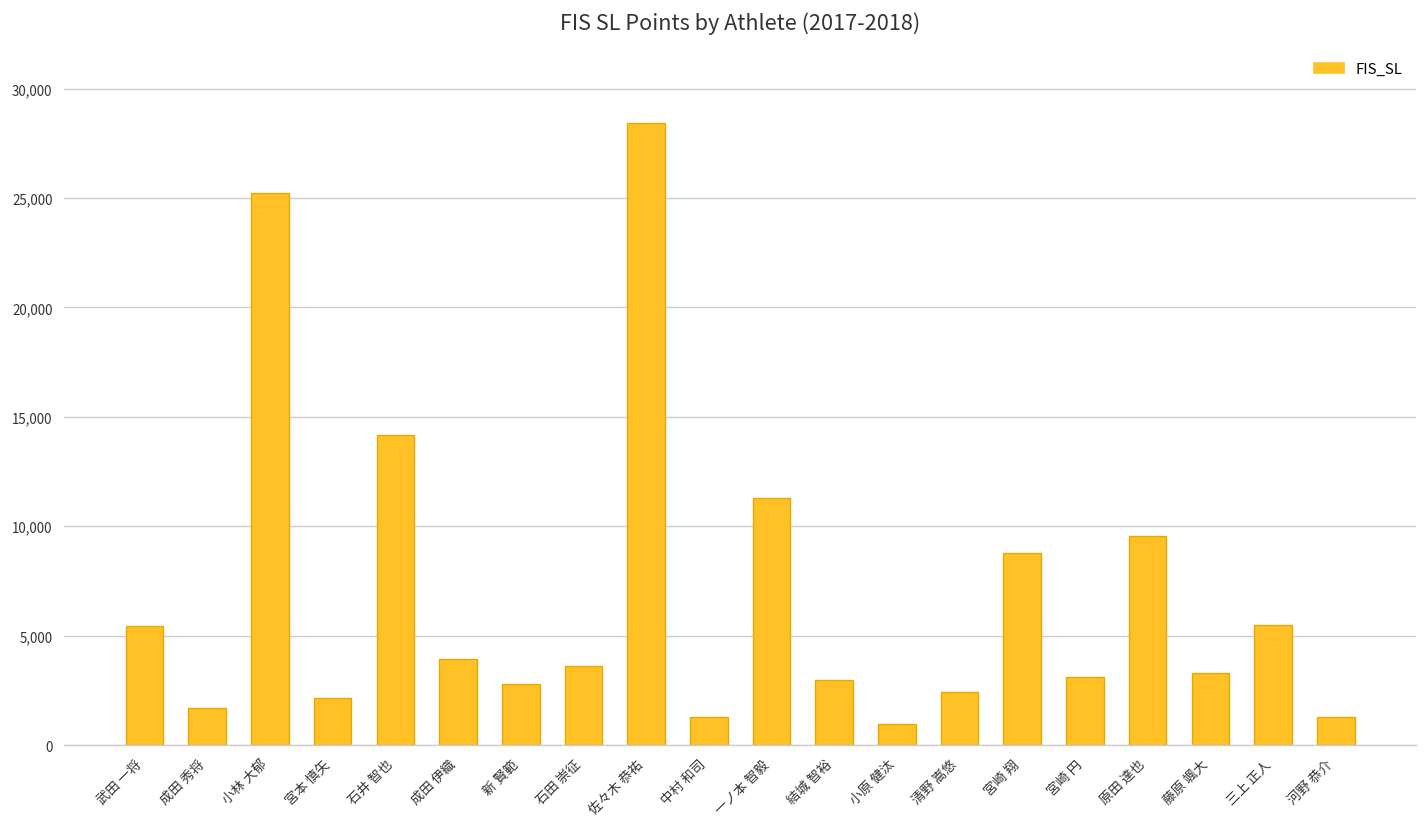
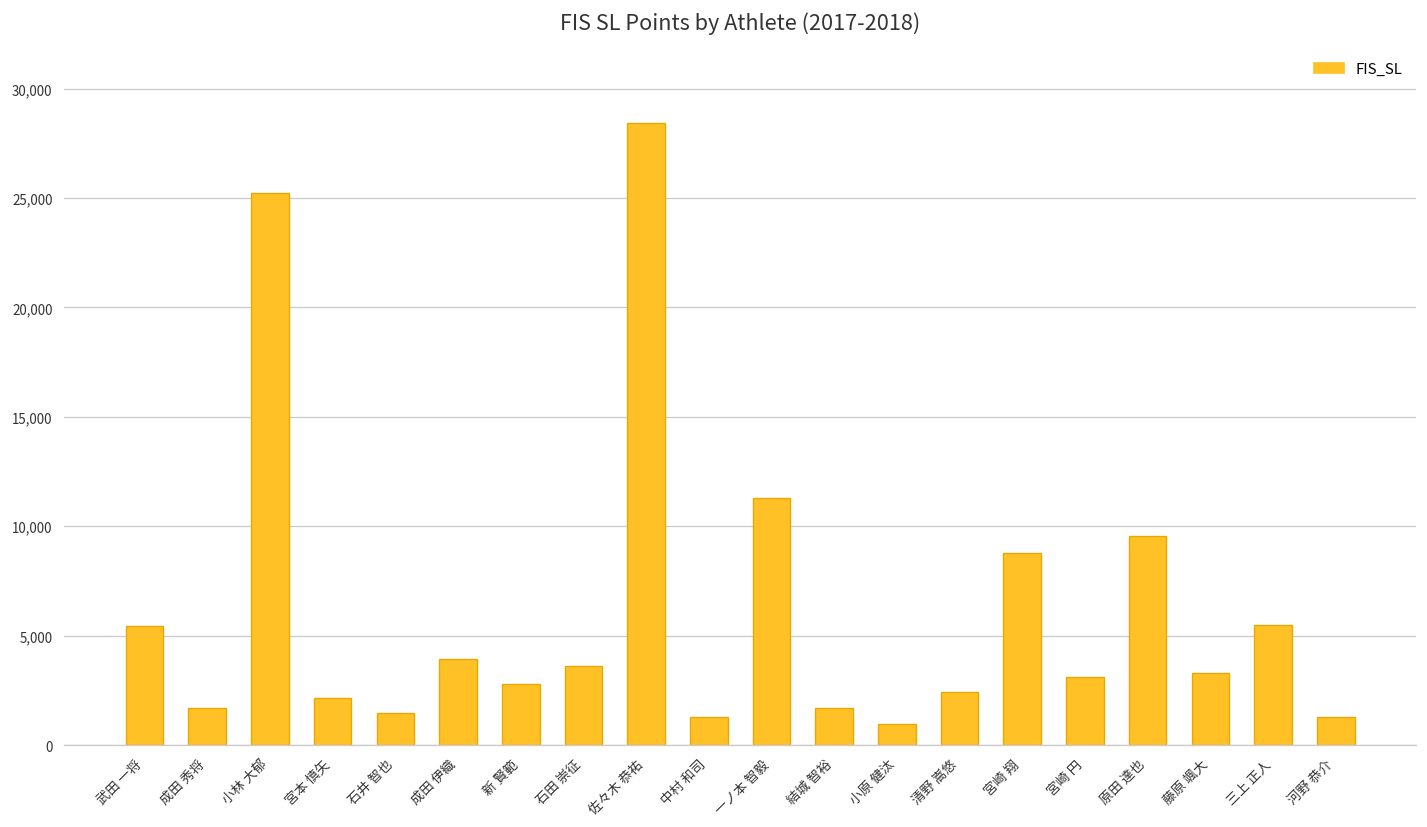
  {
    "武田 一将": "5,400",
    "成田 秀将": "1,700",
    "小林 大郁": "25,200",
    "宮本 慎矢": "2,200",
-   "石井 智也": "14,200",
+   "石井 智也": "1,500",
    "成田 伊織": "3,900",
    "新 賢範": "2,800",
    "石田 崇征": "3,600",
    "佐々木 恭祐": "28,400",
    "中村 和司": "1,300",
    "一ノ本 智毅": "11,300",
-   "結城 智裕": "3,000",
+   "結城 智裕": "1,700",
    "小原 健汰": "1,000",
    "清野 嵩悠": "2,400",
    "宮崎 翔": "8,800",
    "宮崎 円": "3,100",
    "原田 達也": "9,600",
    "藤原 颯大": "3,300",
    "三上 正人": "5,500",
    "河野 恭介": "1,300"
  }
